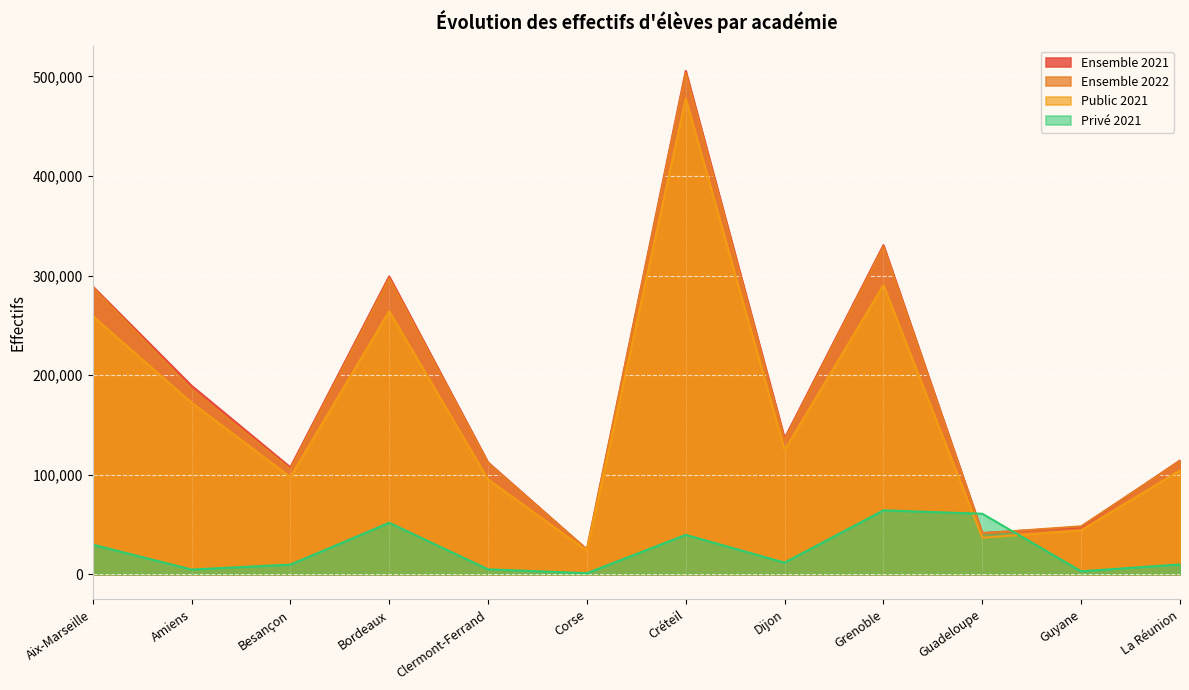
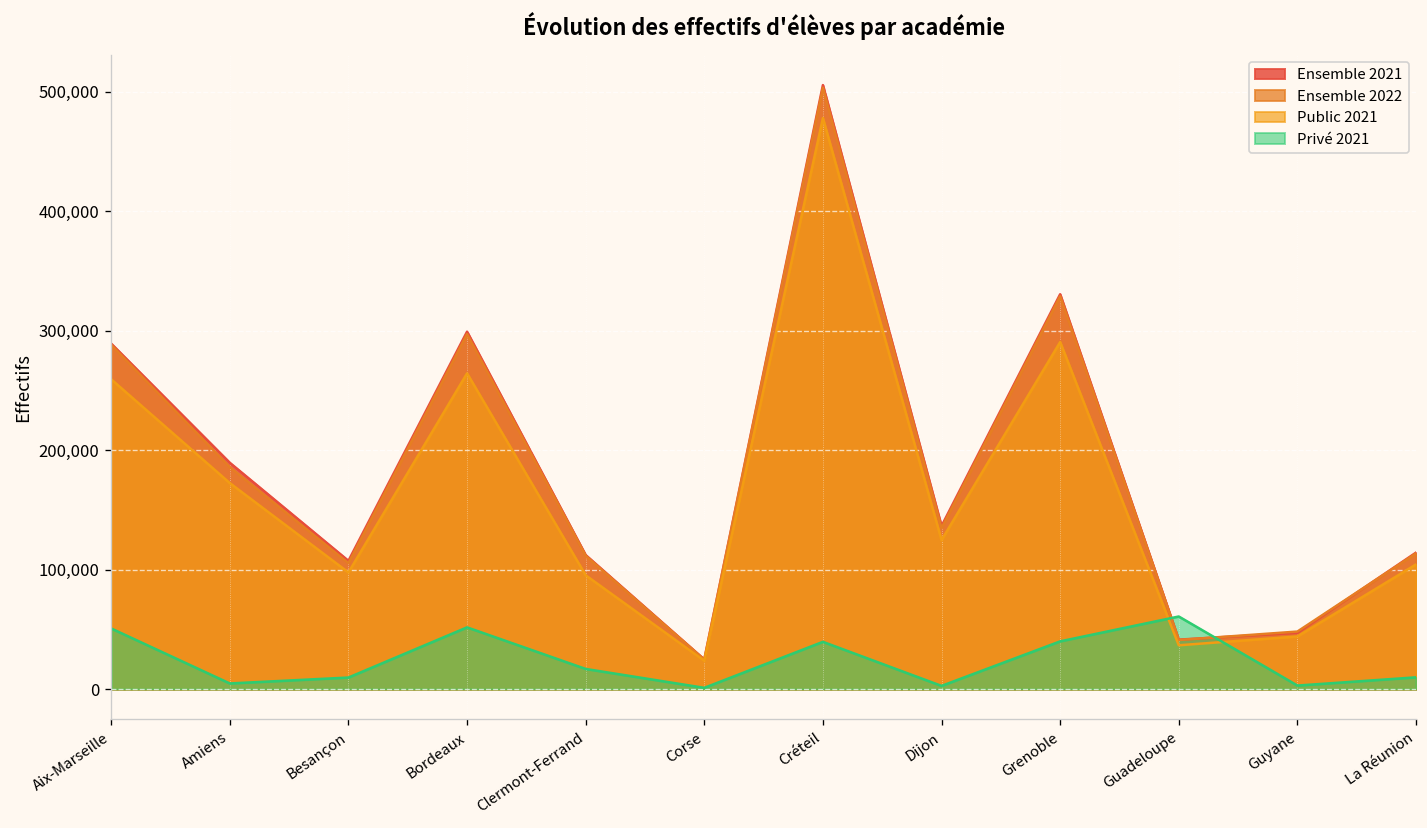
  {
    "Privé 2021": {
-     "Aix-Marseille": "30,000",
+     "Aix-Marseille": "50,000",
      "Amiens": "0",
      "Besançon": "10,000",
      "Bordeaux": "50,000",
-     "Clermont-Ferrand": "0",
+     "Clermont-Ferrand": "20,000",
      "Corse": "0",
      "Créteil": "40,000",
-     "Dijon": "10,000",
-     "Grenoble": "60,000",
+     "Dijon": "0",
+     "Grenoble": "40,000",
      "Guadeloupe": "60,000",
      "Guyane": "0",
      "La Réunion": "10,000"
    }
  }
